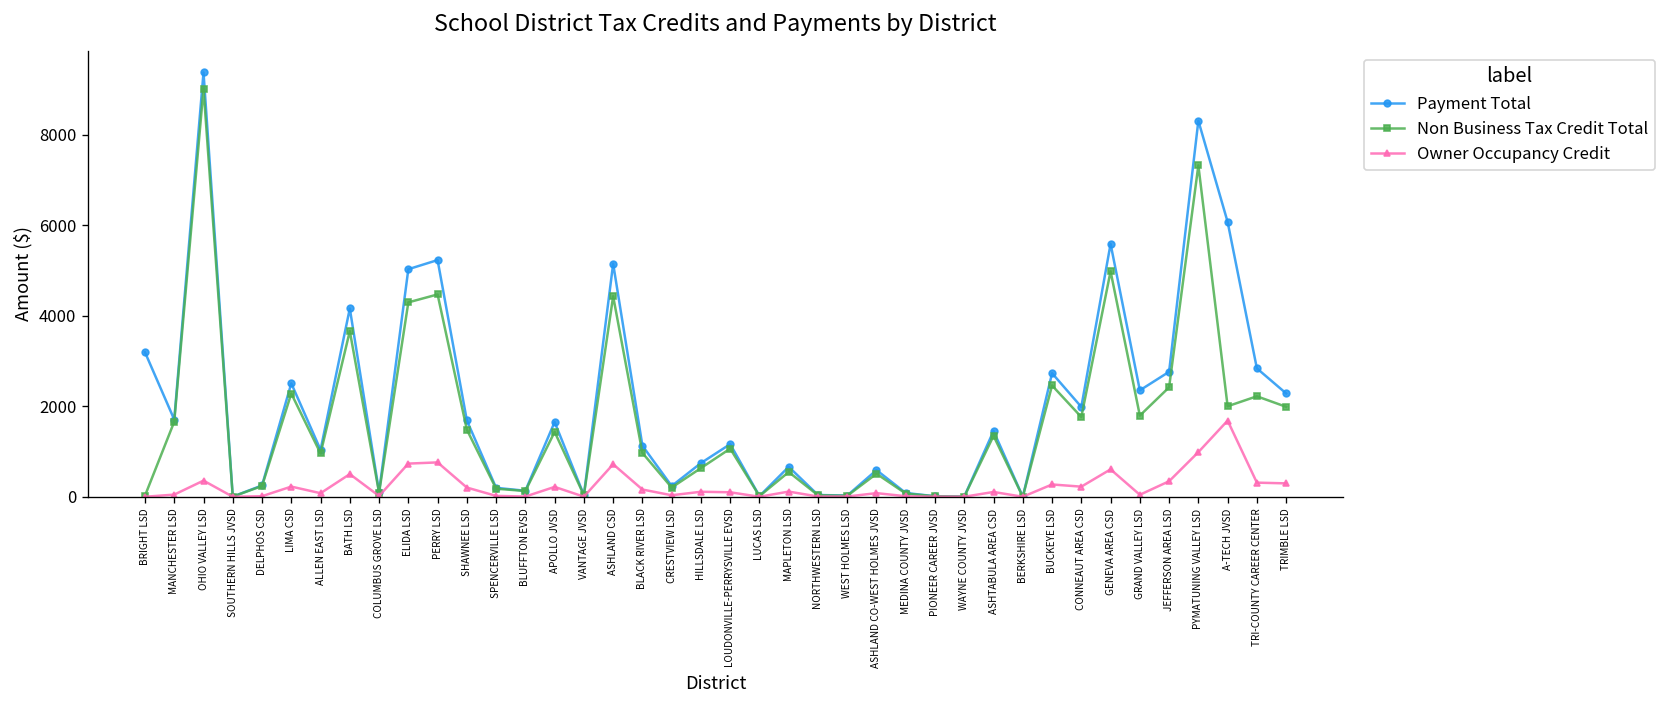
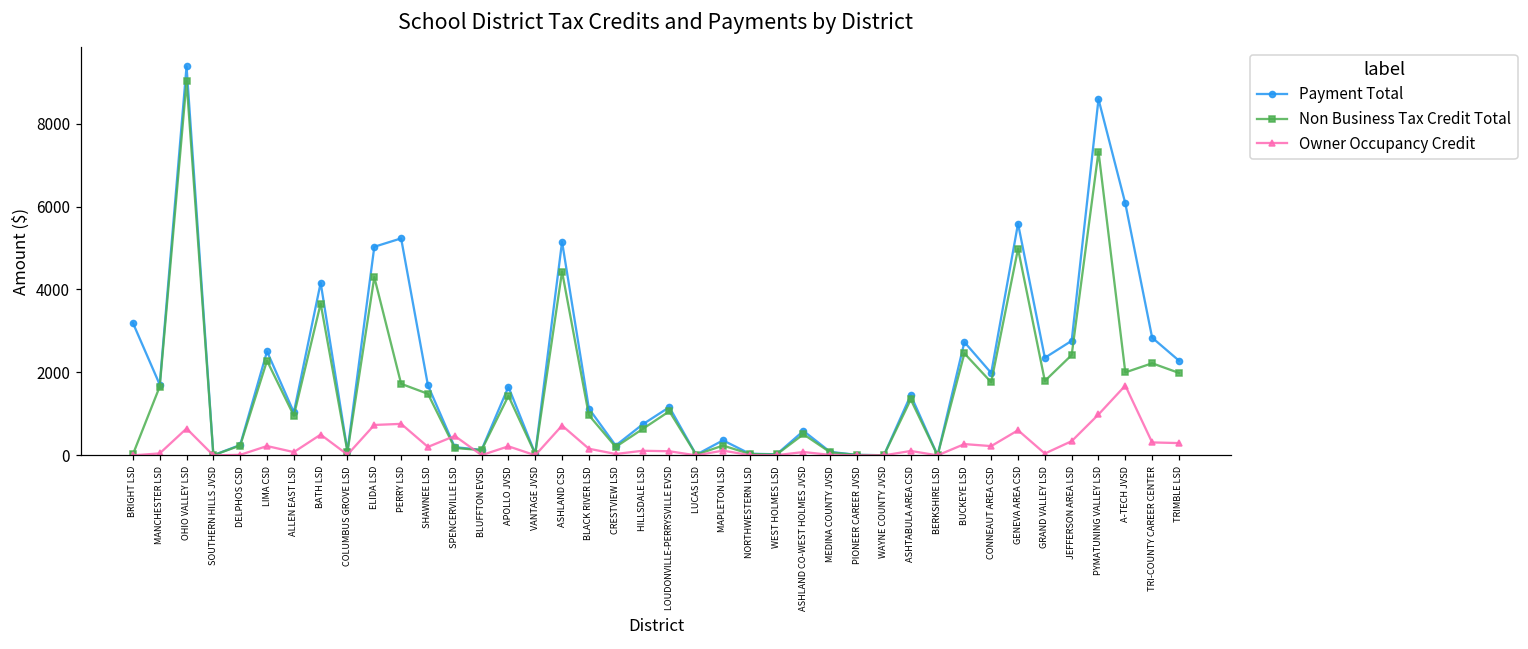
  {
    "Payment Total": {
      "BRIGHT LSD": 3200,
      "OHIO VALLEY LSD": 9400,
      "LIMA CSD": 2500,
      "ALLEN EAST LSD": 1000,
      "BATH LSD": 4200,
      "ELIDA LSD": 5000,
      "PERRY LSD": 5200,
      "SHAWNEE LSD": 1700,
      "APOLLO JVSD": 1700,
      "ASHLAND CSD": 5200,
      "BLACK RIVER LSD": 1100,
      "HILLSDALE LSD": 700,
      "LOUDONVILLE-PERRYSVILLE EVSD": 1200,
-     "MAPLETON LSD": 700,
+     "MAPLETON LSD": 400,
      "ASHLAND CO-WEST HOLMES JVSD": 600,
      "ASHTABULA AREA CSD": 1500,
      "BUCKEYE LSD": 2700,
      "CONNEAUT AREA CSD": 2000,
      "GENEVA AREA CSD": 5600,
      "GRAND VALLEY LSD": 2400,
      "JEFFERSON AREA LSD": 2800,
-     "PYMATUNING VALLEY LSD": 8300,
+     "PYMATUNING VALLEY LSD": 8600,
      "A-TECH JVSD": 6100,
      "TRI-COUNTY CAREER CENTER": 2800,
      "TRIMBLE LSD": 2300
    },
    "Non Business Tax Credit Total": {
      "OHIO VALLEY LSD": 9000,
      "LIMA CSD": 2300,
      "ALLEN EAST LSD": 1000,
      "BATH LSD": 3700,
      "ELIDA LSD": 4300,
-     "PERRY LSD": 4500,
+     "PERRY LSD": 1700,
      "SHAWNEE LSD": 1500,
      "APOLLO JVSD": 1400,
      "ASHLAND CSD": 4400,
      "BLACK RIVER LSD": 1000,
      "HILLSDALE LSD": 600,
      "LOUDONVILLE-PERRYSVILLE EVSD": 1100,
-     "MAPLETON LSD": 500,
+     "MAPLETON LSD": 200,
      "ASHLAND CO-WEST HOLMES JVSD": 500,
      "ASHTABULA AREA CSD": 1300,
      "BUCKEYE LSD": 2500,
      "CONNEAUT AREA CSD": 1800,
      "GENEVA AREA CSD": 5000,
      "GRAND VALLEY LSD": 1800,
      "JEFFERSON AREA LSD": 2400,
      "PYMATUNING VALLEY LSD": 7300,
      "A-TECH JVSD": 2000,
      "TRI-COUNTY CAREER CENTER": 2200,
      "TRIMBLE LSD": 2000
    },
    "Owner Occupancy Credit": {
      "MANCHESTER LSD": 0,
-     "OHIO VALLEY LSD": 400,
+     "OHIO VALLEY LSD": 600,
      "DELPHOS CSD": 0,
      "LIMA CSD": 200,
      "ALLEN EAST LSD": 100,
      "BATH LSD": 500,
      "COLUMBUS GROVE LSD": 0,
      "ELIDA LSD": 700,
      "PERRY LSD": 800,
      "SHAWNEE LSD": 200,
-     "SPENCERVILLE LSD": 0,
+     "SPENCERVILLE LSD": 500,
      "BLUFFTON EVSD": 0,
      "APOLLO JVSD": 200,
      "ASHLAND CSD": 700,
      "BLACK RIVER LSD": 200,
      "CRESTVIEW LSD": 0,
      "HILLSDALE LSD": 100,
      "LOUDONVILLE-PERRYSVILLE EVSD": 100,
      "MAPLETON LSD": 100,
      "ASHLAND CO-WEST HOLMES JVSD": 100,
      "ASHTABULA AREA CSD": 100,
      "BUCKEYE LSD": 300,
      "CONNEAUT AREA CSD": 200,
      "GENEVA AREA CSD": 600,
      "GRAND VALLEY LSD": 0,
      "JEFFERSON AREA LSD": 300,
      "PYMATUNING VALLEY LSD": 1000,
      "A-TECH JVSD": 1700,
      "TRI-COUNTY CAREER CENTER": 300,
      "TRIMBLE LSD": 300
    }
  }
